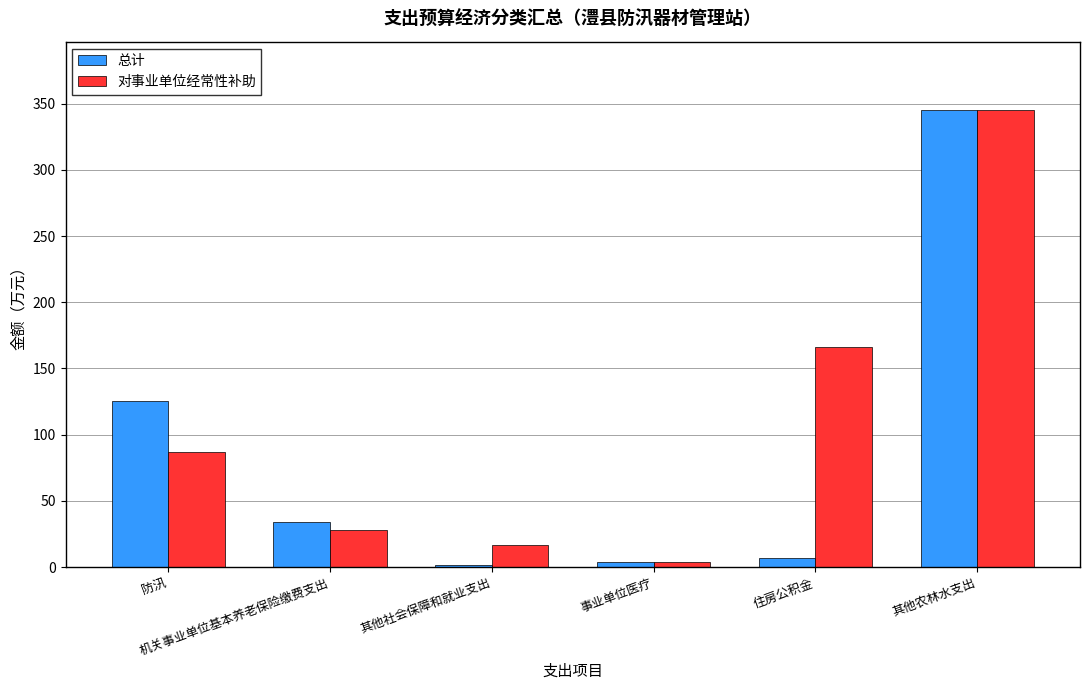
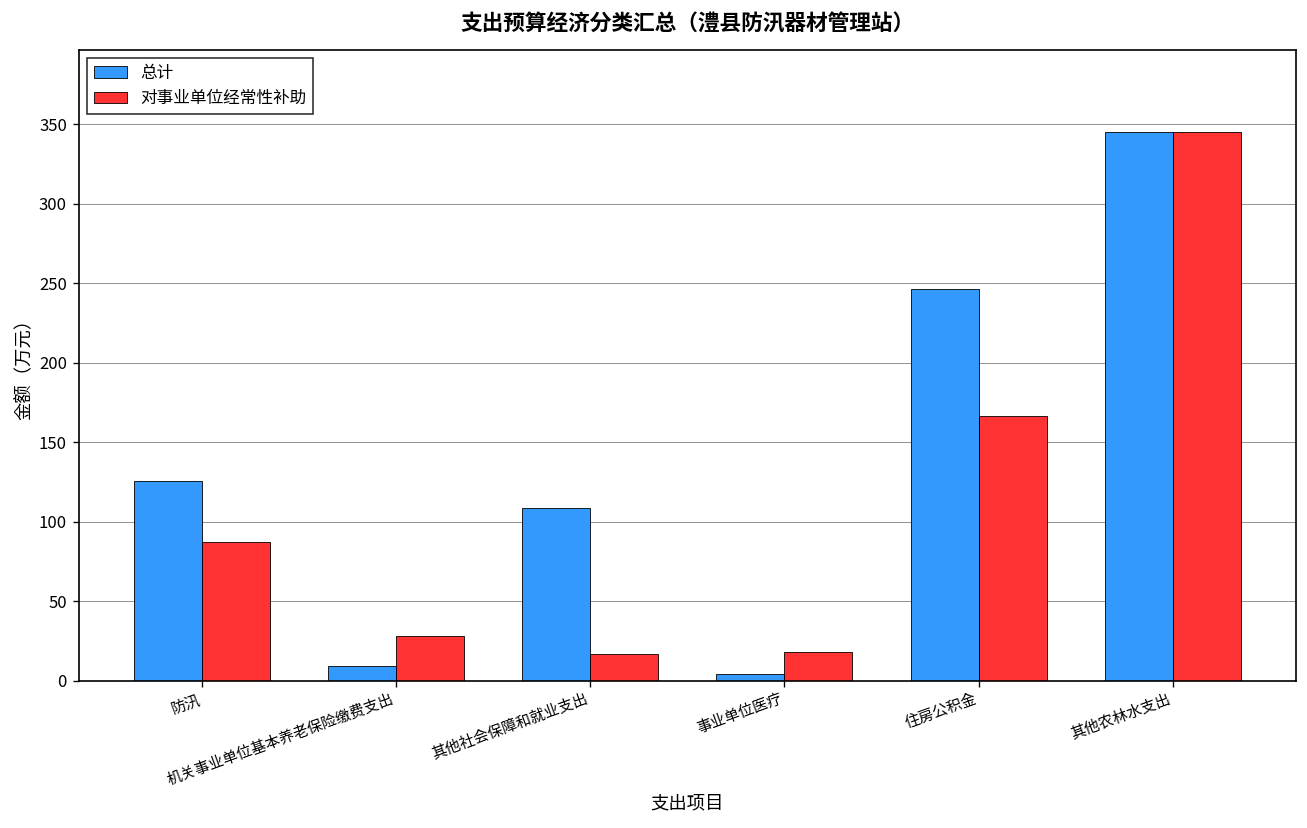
  {
    "总计": {
      "防汛": 125,
-     "机关事业单位基本养老保险缴费支出": 34,
-     "其他社会保障和就业支出": 1,
+     "机关事业单位基本养老保险缴费支出": 9,
+     "其他社会保障和就业支出": 108,
      "事业单位医疗": 4,
-     "住房公积金": 7,
+     "住房公积金": 247,
      "其他农林水支出": 345
    },
    "对事业单位经常性补助": {
      "防汛": 87,
      "机关事业单位基本养老保险缴费支出": 28,
      "其他社会保障和就业支出": 17,
-     "事业单位医疗": 4,
+     "事业单位医疗": 18,
      "住房公积金": 166,
      "其他农林水支出": 345
    }
  }
